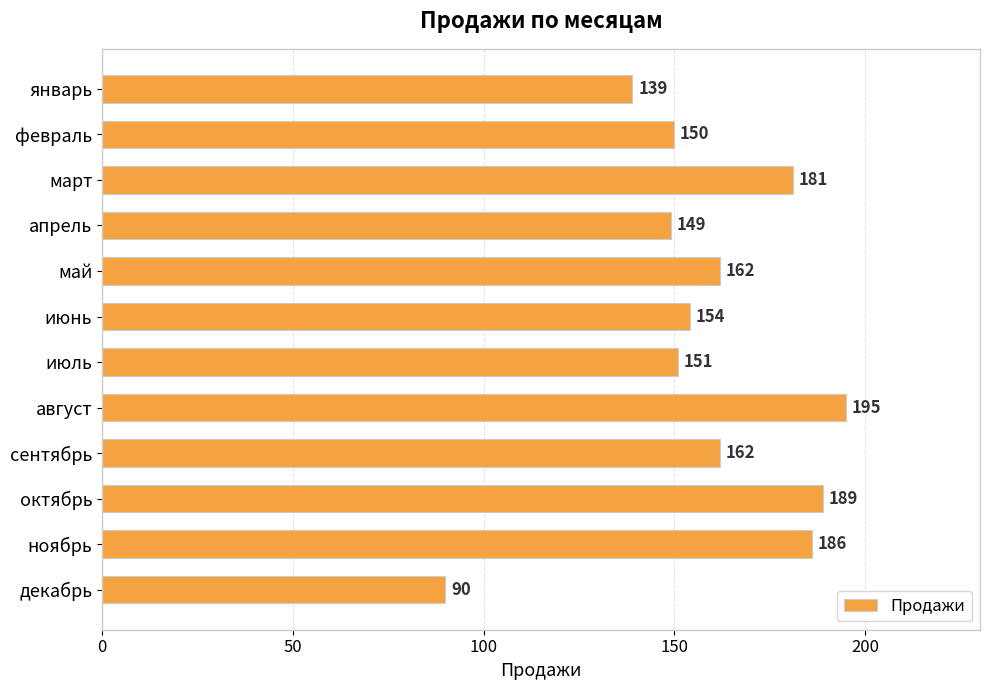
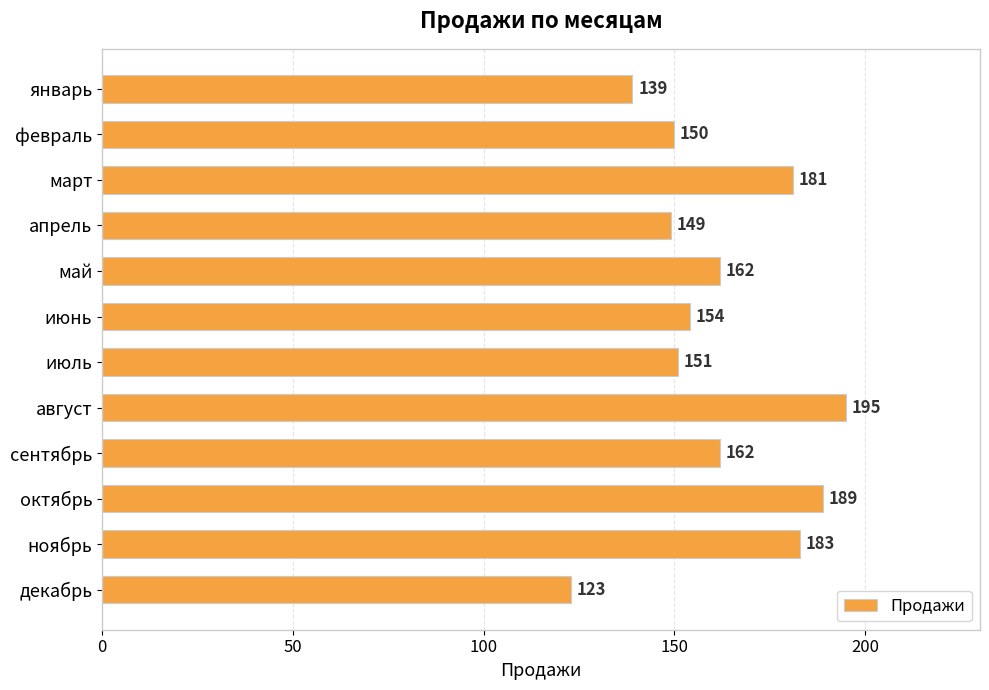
  {
    "январь": 139,
    "февраль": 150,
    "март": 181,
    "апрель": 149,
    "май": 162,
    "июнь": 154,
    "июль": 151,
    "август": 195,
    "сентябрь": 162,
    "октябрь": 189,
-   "ноябрь": 186,
-   "декабрь": 90
+   "ноябрь": 183,
+   "декабрь": 123
  }
